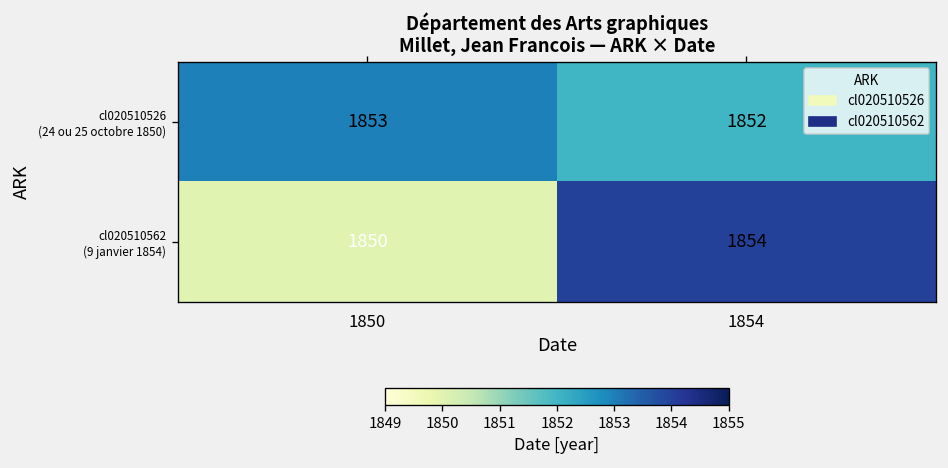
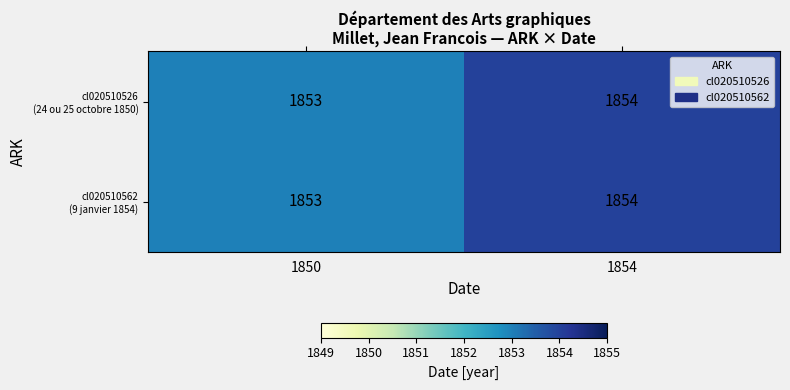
  {
    "cl020510526 (24 ou 25 octobre 1850)": {
      "1850": 1853,
-     "1854": 1852
+     "1854": 1854
    },
    "cl020510562 (9 janvier 1854)": {
-     "1850": 1850,
+     "1850": 1853,
      "1854": 1854
    }
  }
